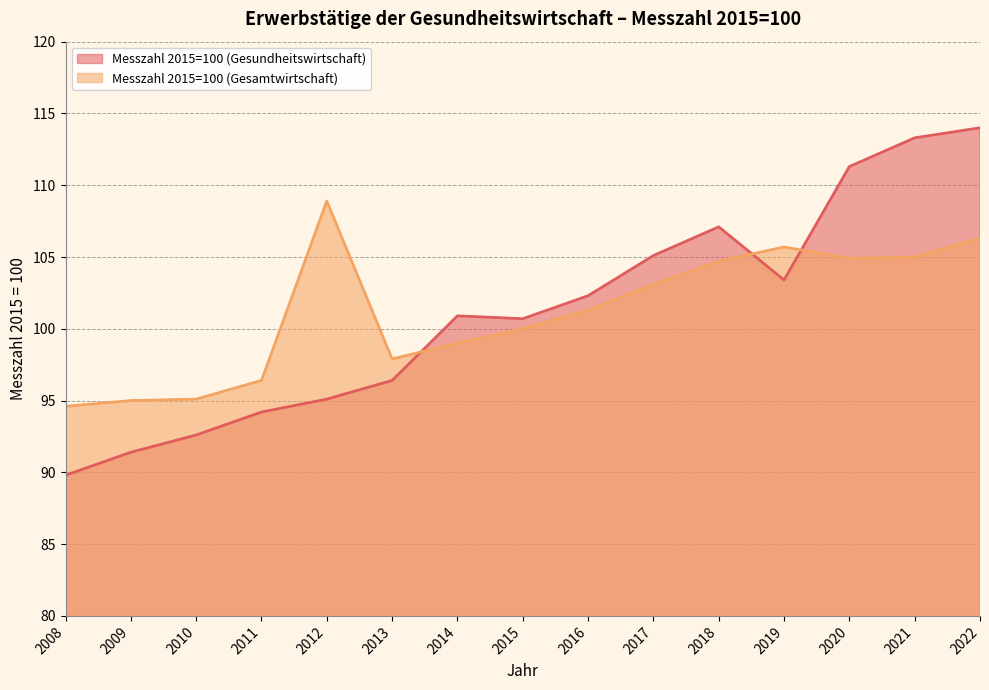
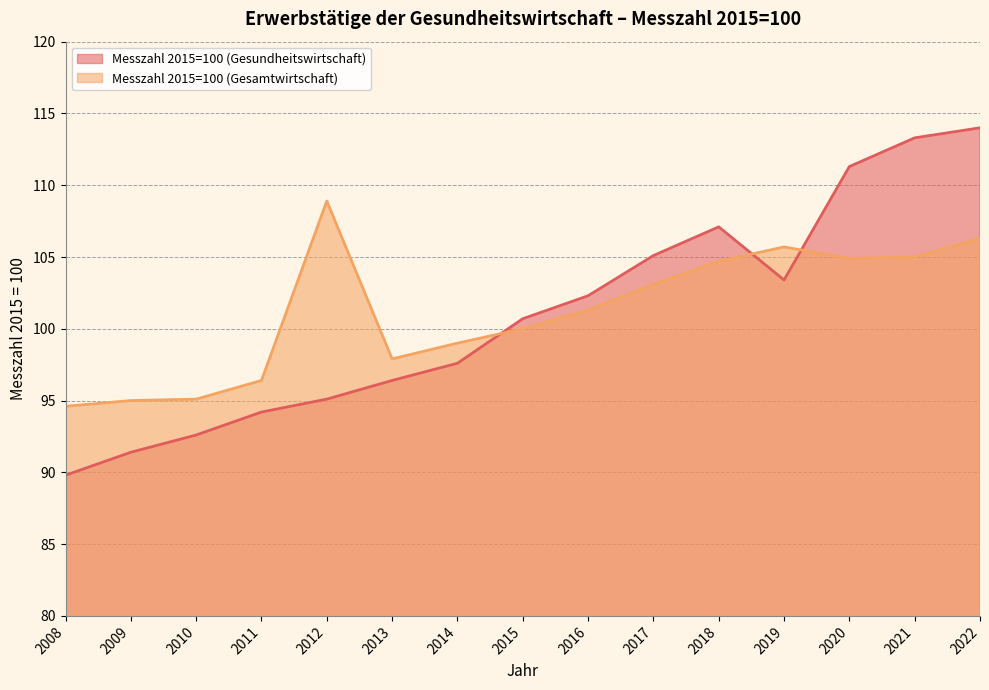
  {
    "Messzahl 2015=100 (Gesundheitswirtschaft)": {
      "2008": 89.8,
      "2009": 91.4,
      "2010": 92.6,
      "2011": 94.2,
      "2012": 95.1,
      "2013": 96.4,
-     "2014": 100.9,
+     "2014": 97.6,
      "2015": 100.7,
      "2016": 102.3,
      "2017": 105.1,
      "2018": 107.1,
      "2019": 103.4,
      "2020": 111.3,
      "2021": 113.3,
      "2022": 114.0
    },
    "Messzahl 2015=100 (Gesamtwirtschaft)": {
      "2008": 94.6,
      "2009": 95.0,
      "2010": 95.1,
      "2011": 96.4,
      "2012": 108.9,
      "2013": 97.9,
      "2014": 99.0,
      "2015": 100.0,
      "2016": 101.3,
      "2017": 103.1,
      "2018": 104.7,
      "2019": 105.7,
      "2020": 104.9,
      "2021": 105.0,
      "2022": 106.3
    }
  }
